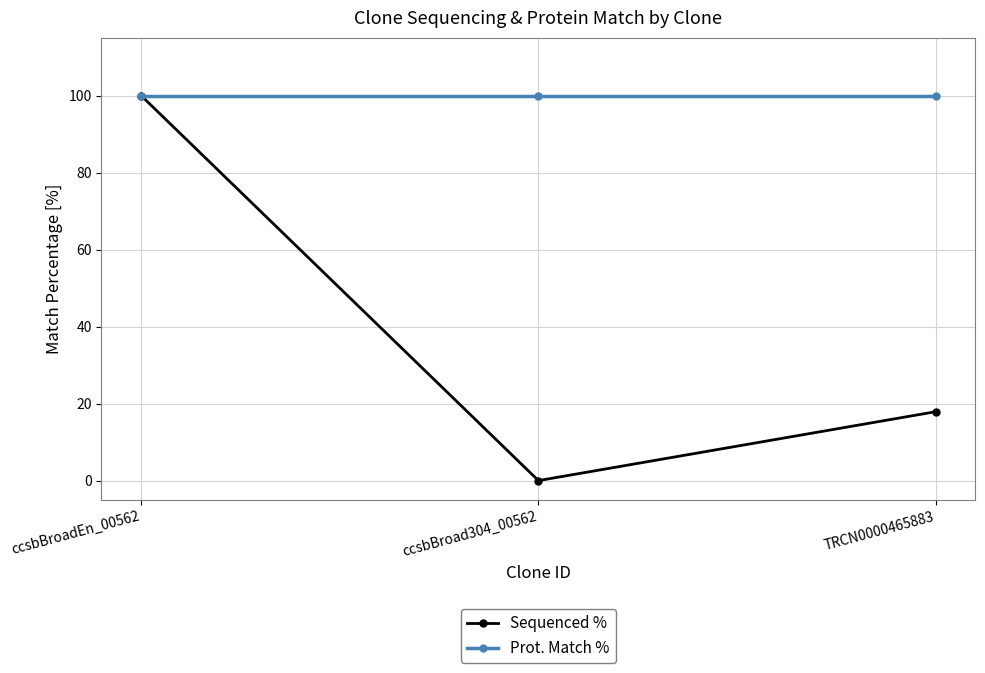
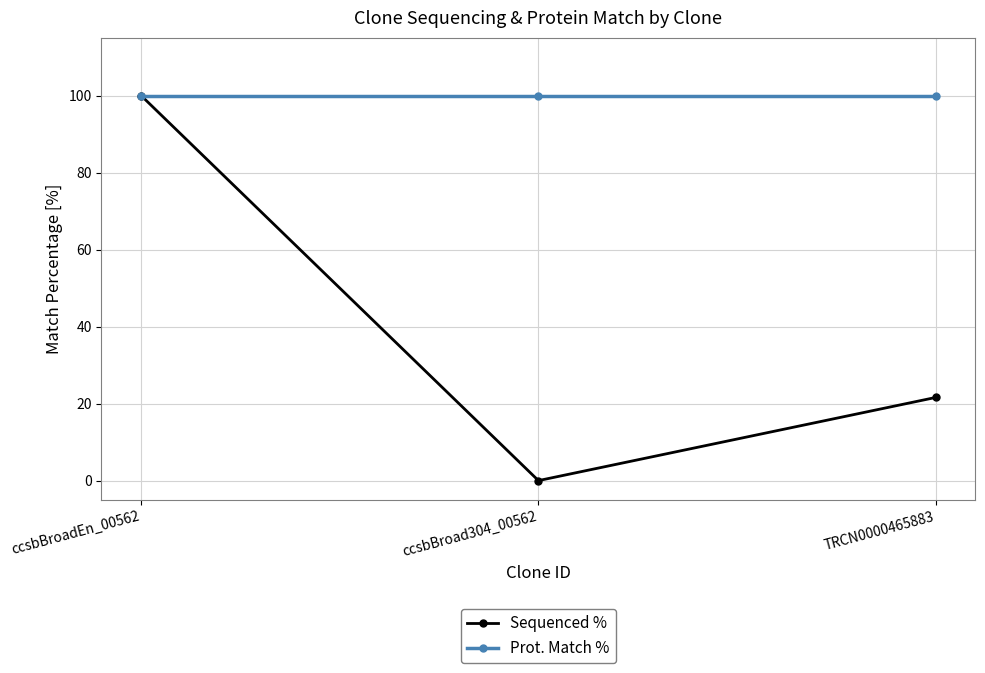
  {
    "Sequenced %": {
      "ccsbBroad304_00562": 0,
-     "TRCN0000465883": 18
+     "TRCN0000465883": 22
    },
    "Prot. Match %": {
      "ccsbBroad304_00562": 100,
      "TRCN0000465883": 100
    }
  }
